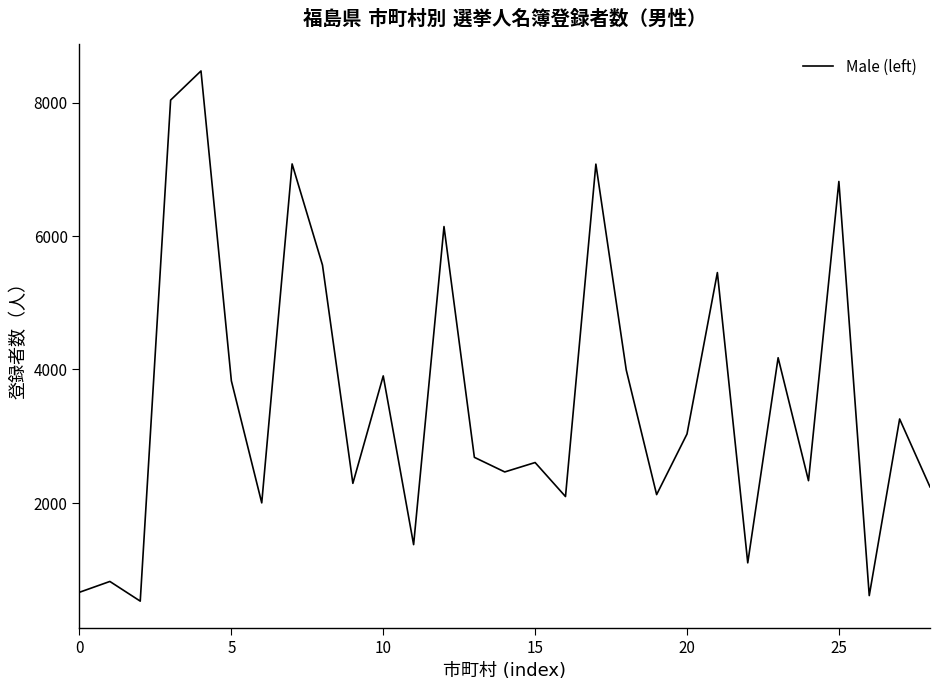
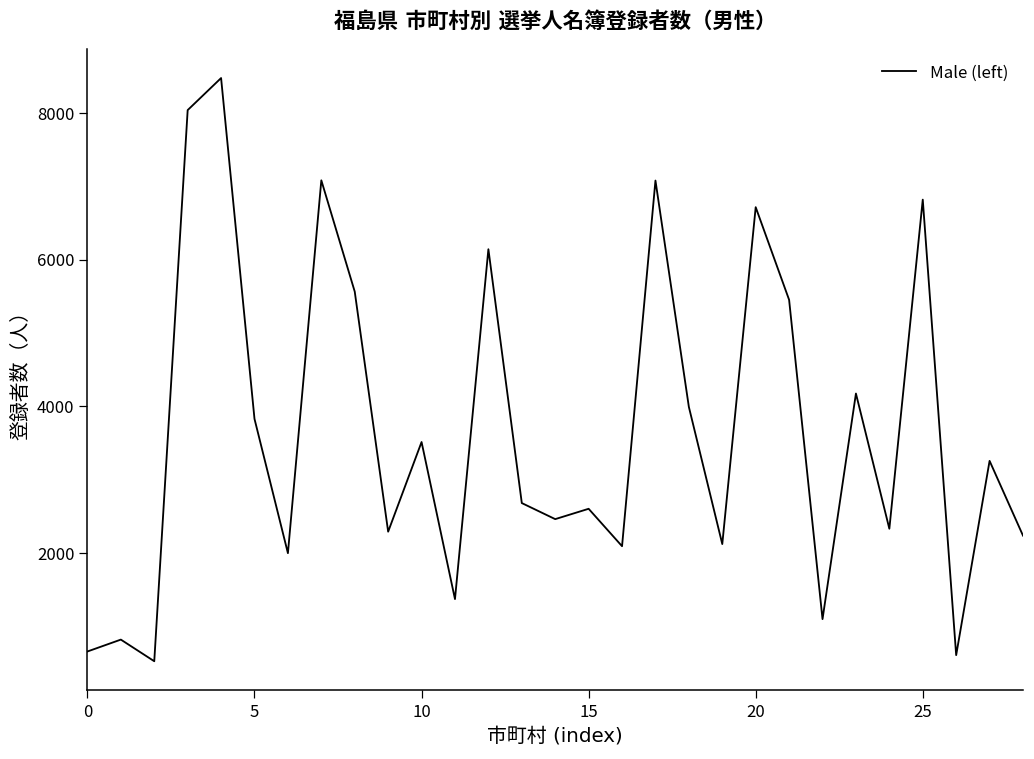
  {
    "0": 700,
    "5": 3800,
-   "10": 3900,
+   "10": 3500,
    "15": 2600,
-   "20": 3000,
+   "20": 6700,
    "25": 6800
  }
